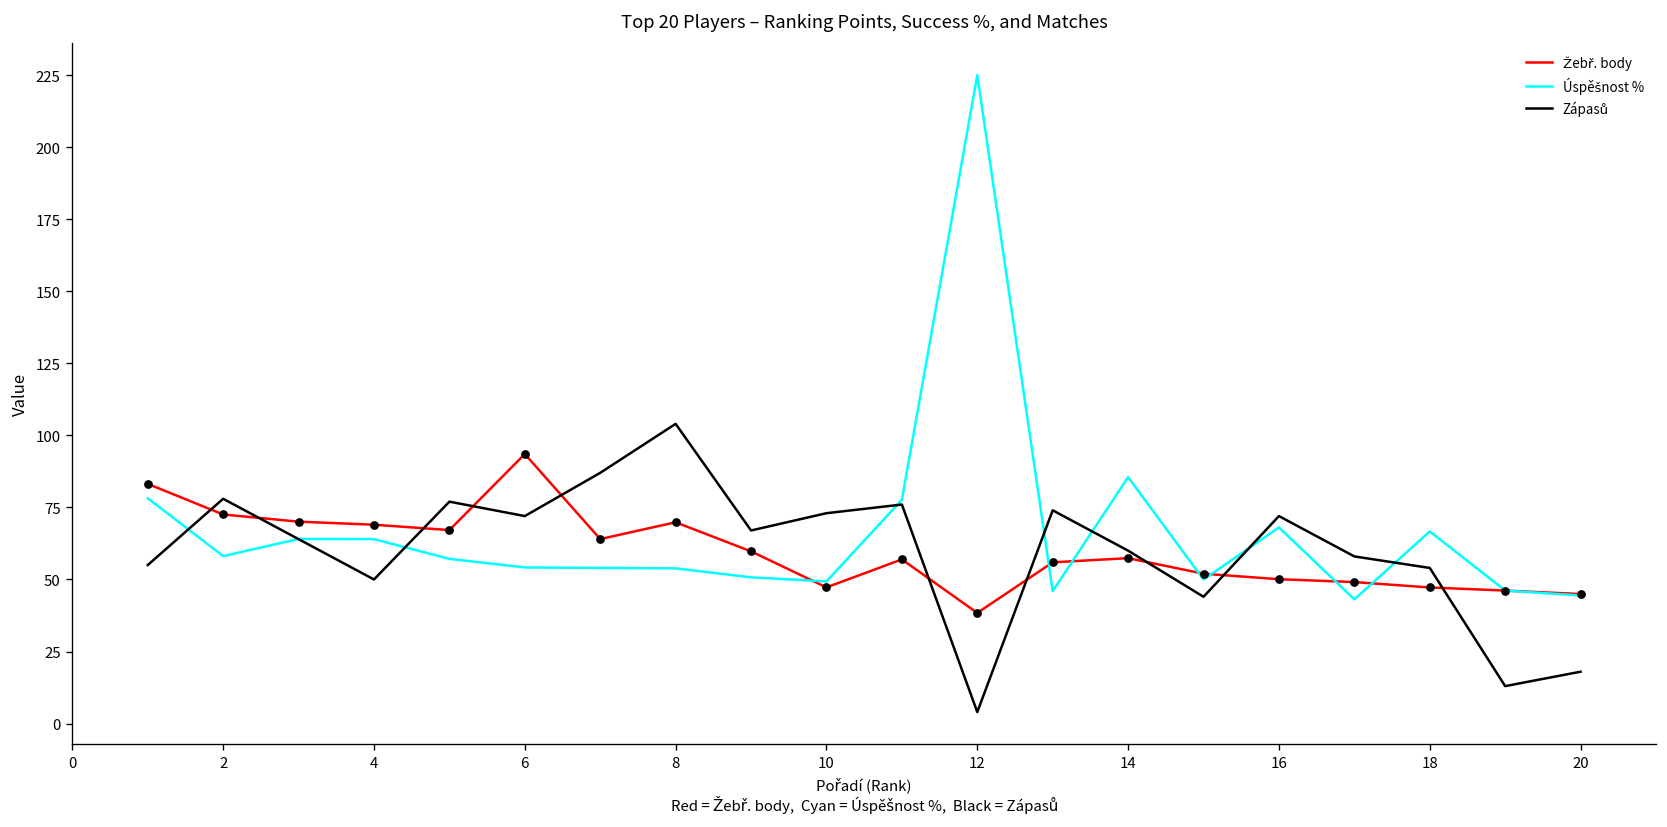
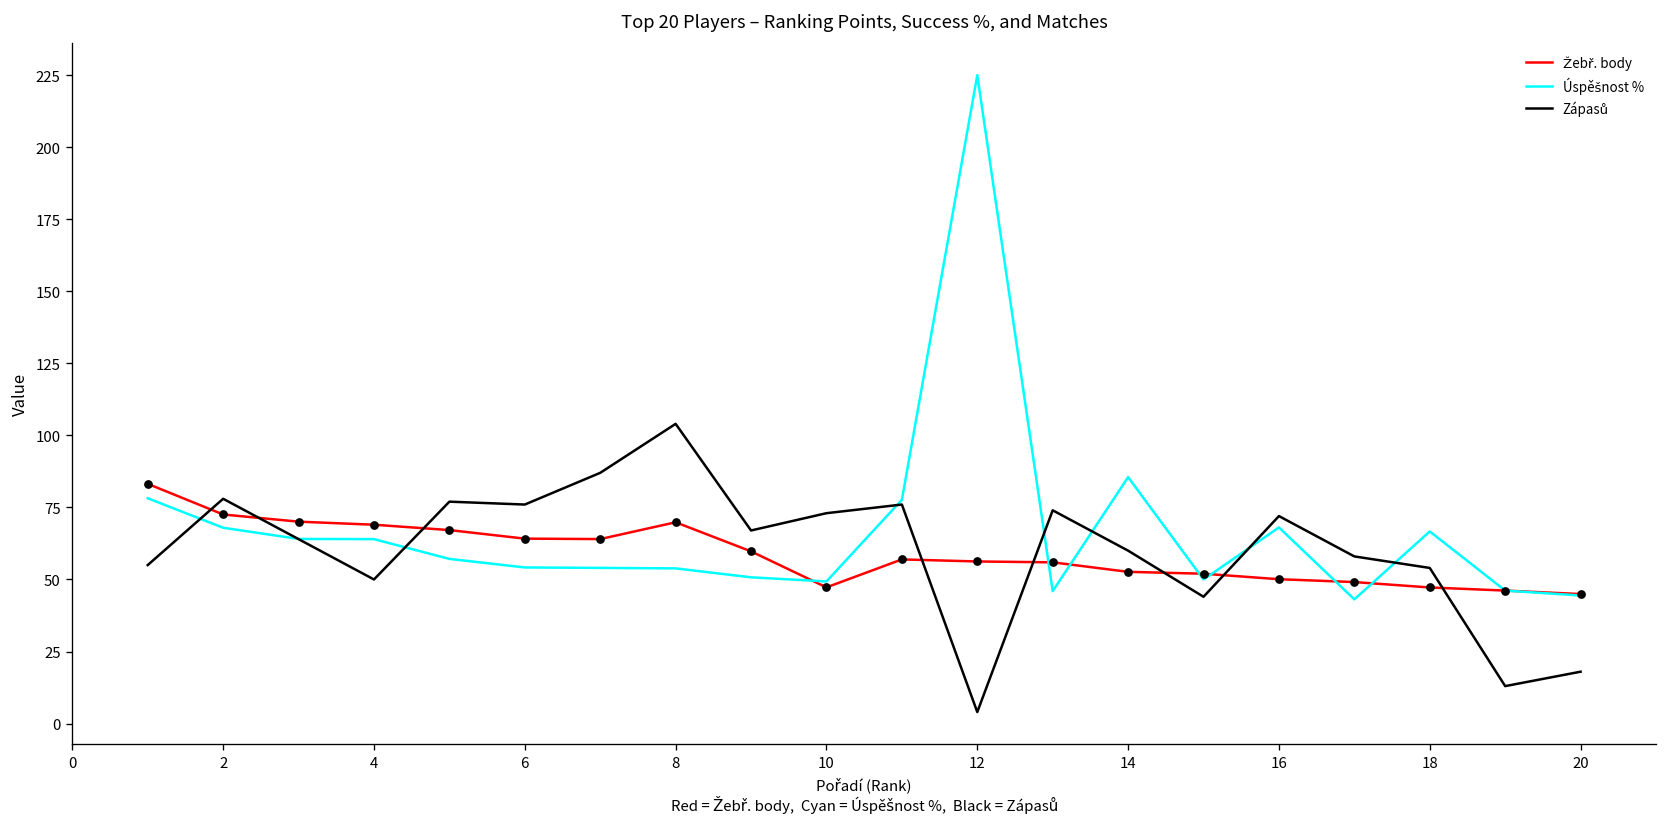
  {
    "Žebř. body": {
      "2": 73,
      "4": 69,
-     "6": 94,
+     "6": 64,
      "8": 70,
      "10": 47,
-     "12": 38,
-     "14": 57,
+     "12": 56,
+     "14": 53,
      "16": 50,
      "18": 47
    },
    "Úspěšnost %": {
-     "2": 58,
+     "2": 68,
      "4": 64,
      "6": 54,
      "8": 54,
      "10": 49,
      "12": 225,
      "14": 86,
      "16": 68,
      "18": 67
    },
    "Zápasů": {
      "2": 78,
      "4": 50,
-     "6": 72,
+     "6": 76,
      "8": 104,
      "10": 73,
      "12": 4,
      "14": 60,
      "16": 72,
      "18": 54,
      "20": 18
    }
  }
